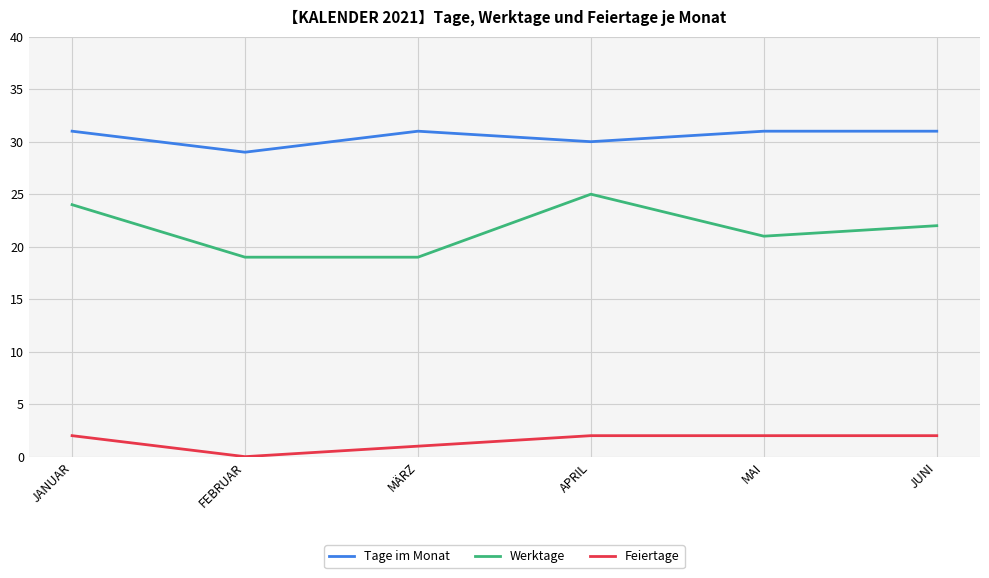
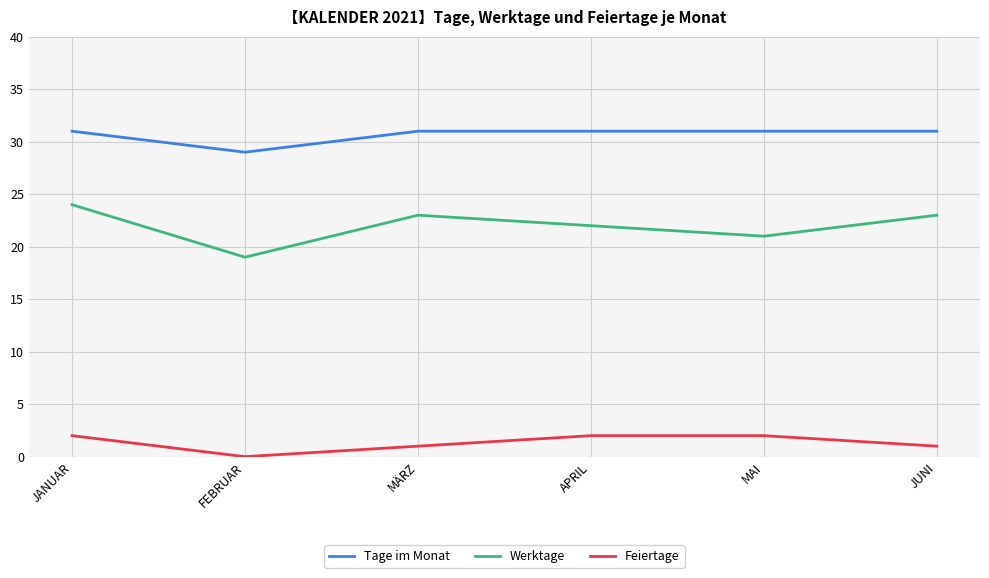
  {
    "Tage im Monat": {
      "JANUAR": 31,
      "FEBRUAR": 29,
      "MÄRZ": 31,
-     "APRIL": 30,
+     "APRIL": 31,
      "MAI": 31,
      "JUNI": 31
    },
    "Werktage": {
      "JANUAR": 24,
      "FEBRUAR": 19,
-     "MÄRZ": 19,
-     "APRIL": 25,
+     "MÄRZ": 23,
+     "APRIL": 22,
      "MAI": 21,
-     "JUNI": 22
+     "JUNI": 23
    },
    "Feiertage": {
      "JANUAR": 2,
      "FEBRUAR": 0,
      "MÄRZ": 1,
      "APRIL": 2,
      "MAI": 2,
-     "JUNI": 2
+     "JUNI": 1
    }
  }
